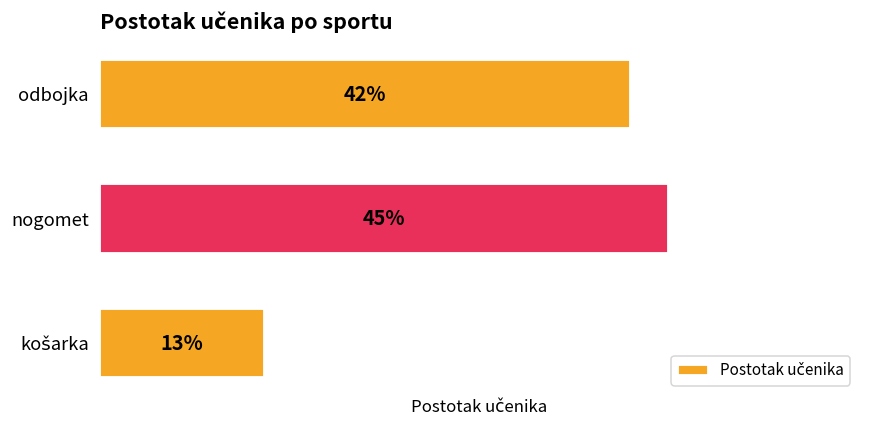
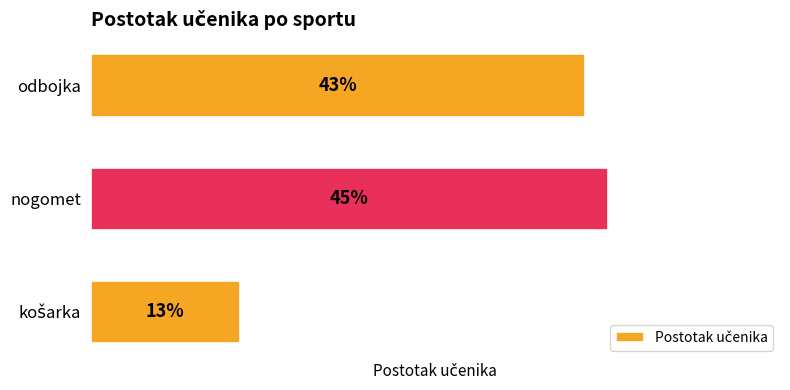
  {
-   "odbojka": "42%",
+   "odbojka": "43%",
    "nogomet": "45%",
    "košarka": "13%"
  }
